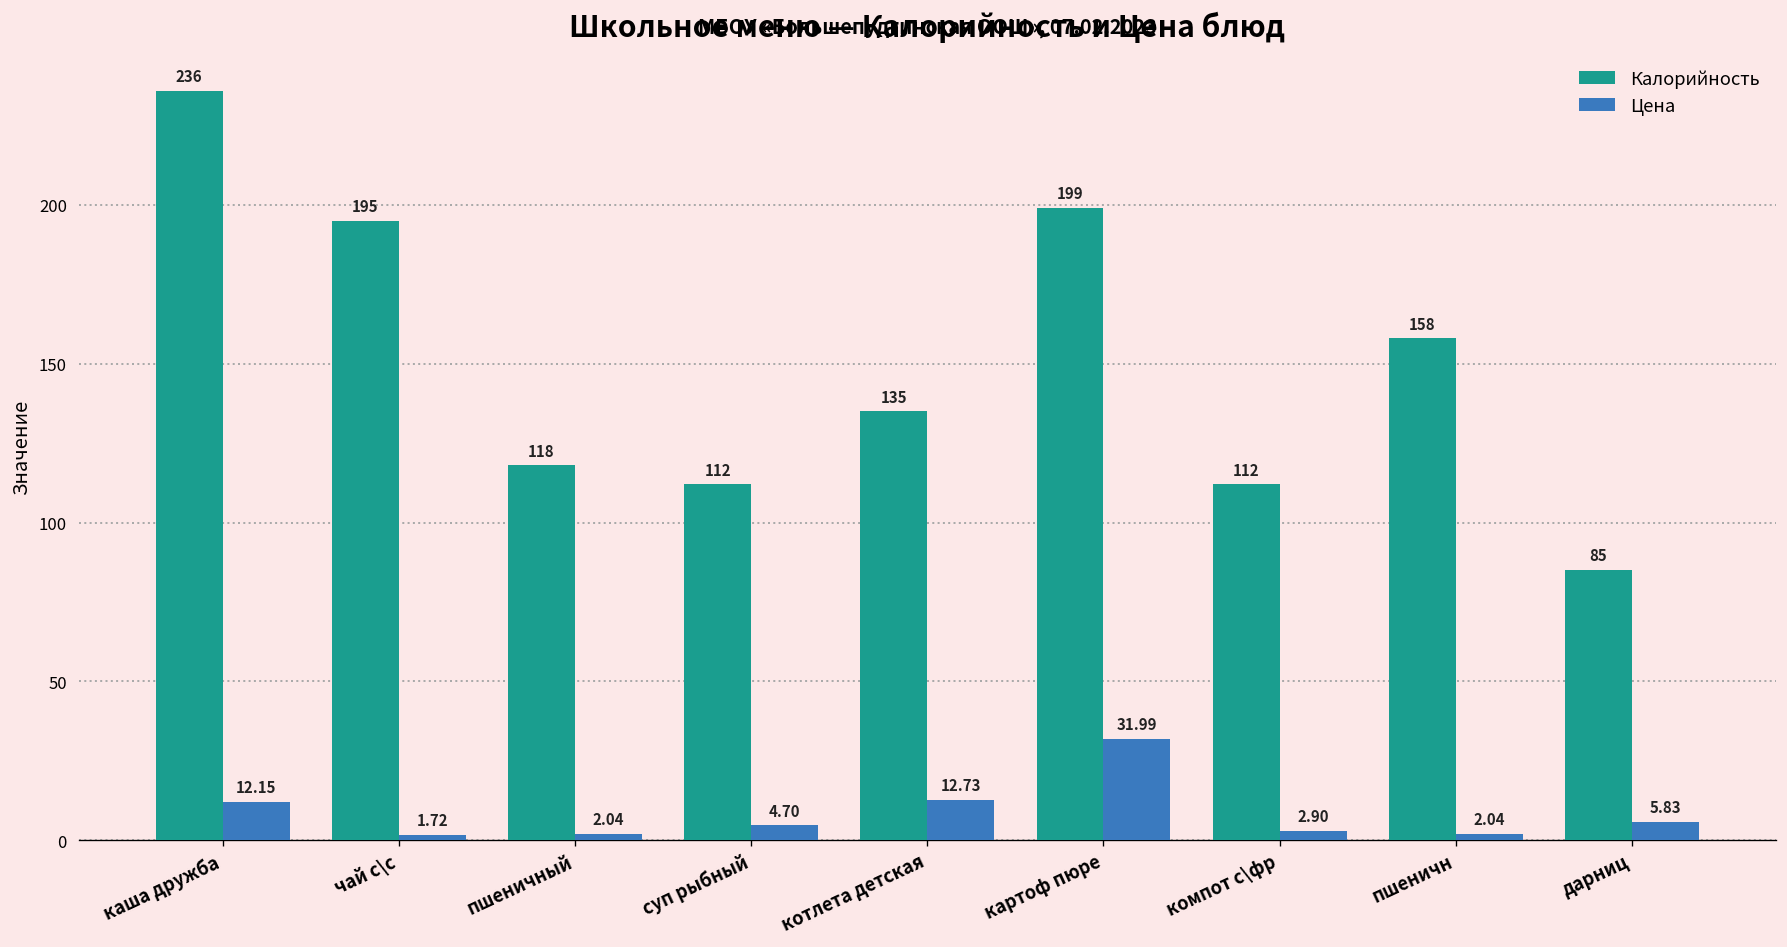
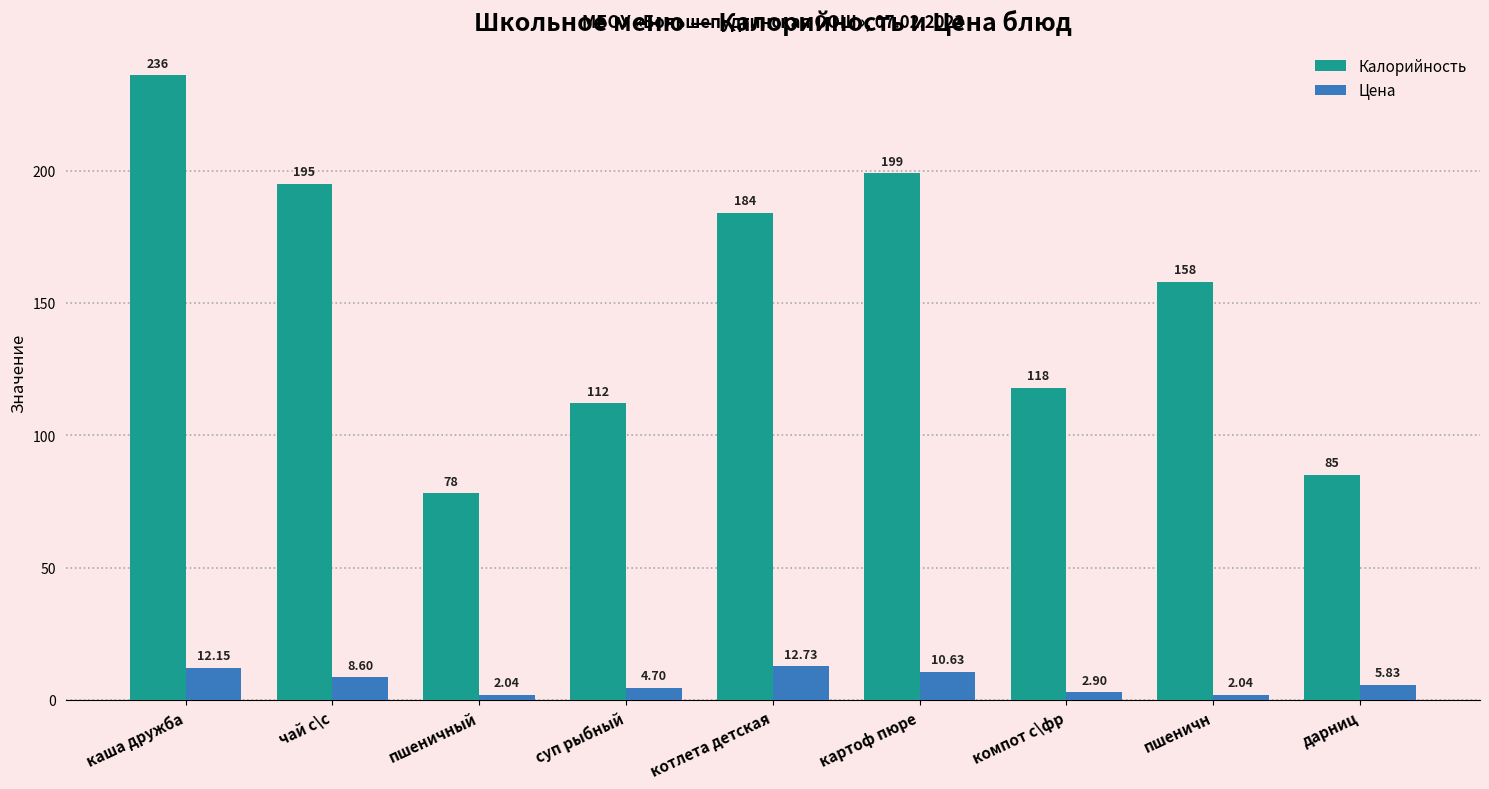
  {
    "Калорийность": {
      "каша дружба": 236,
      "чай с\\с": 195,
-     "пшеничный": 118,
+     "пшеничный": 78,
      "суп рыбный": 112,
-     "котлета детская": 135,
+     "котлета детская": 184,
      "картоф пюре": 199,
-     "компот с\\фр": 112,
+     "компот с\\фр": 118,
      "пшеничн": 158,
      "дарниц": 85
    },
    "Цена": {
      "каша дружба": 12.15,
-     "чай с\\с": 1.72,
+     "чай с\\с": 8.60,
      "пшеничный": 2.04,
      "суп рыбный": 4.70,
      "котлета детская": 12.73,
-     "картоф пюре": 31.99,
+     "картоф пюре": 10.63,
      "компот с\\фр": 2.90,
      "пшеничн": 2.04,
      "дарниц": 5.83
    }
  }
